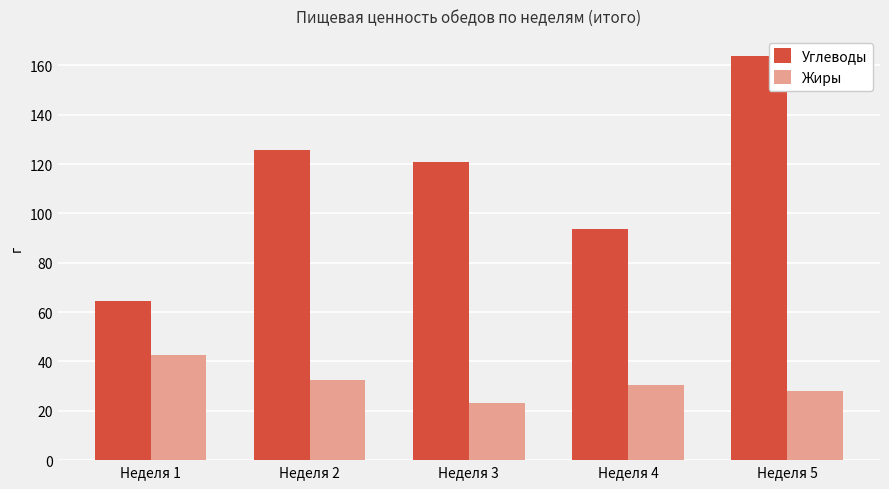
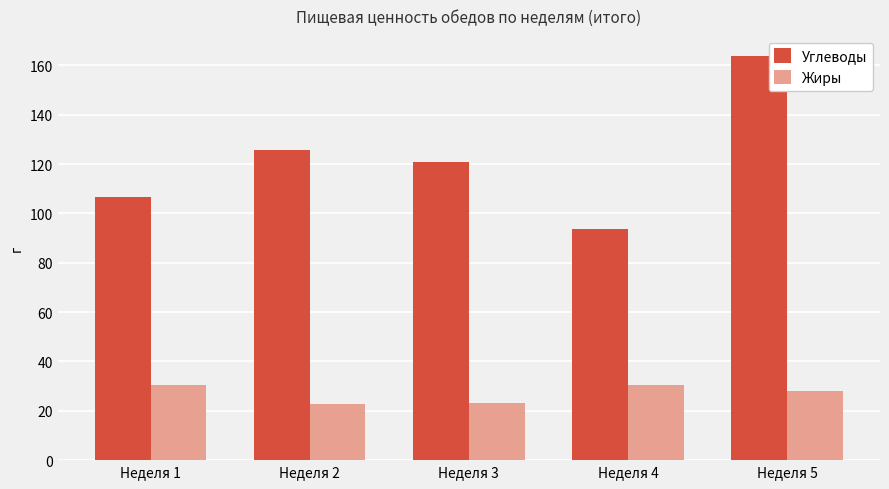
  {
    "Углеводы": {
-     "Неделя 1": 64,
+     "Неделя 1": 107,
      "Неделя 2": 126,
      "Неделя 3": 121,
      "Неделя 4": 94,
      "Неделя 5": 164
    },
    "Жиры": {
-     "Неделя 1": 43,
-     "Неделя 2": 33,
+     "Неделя 1": 30,
+     "Неделя 2": 23,
      "Неделя 3": 23,
      "Неделя 4": 30,
      "Неделя 5": 28
    }
  }
